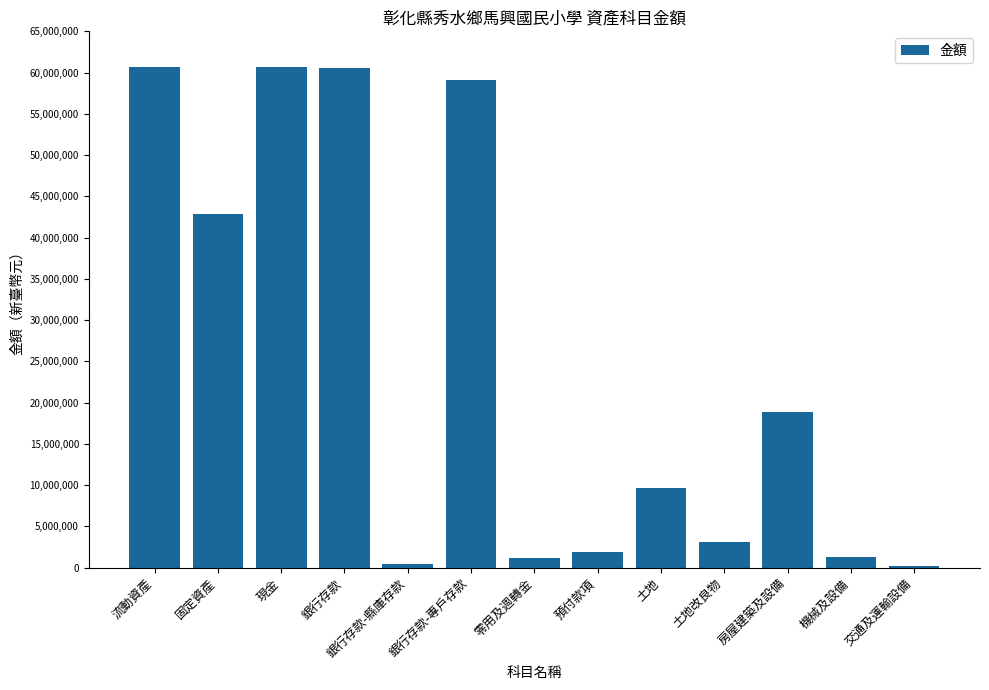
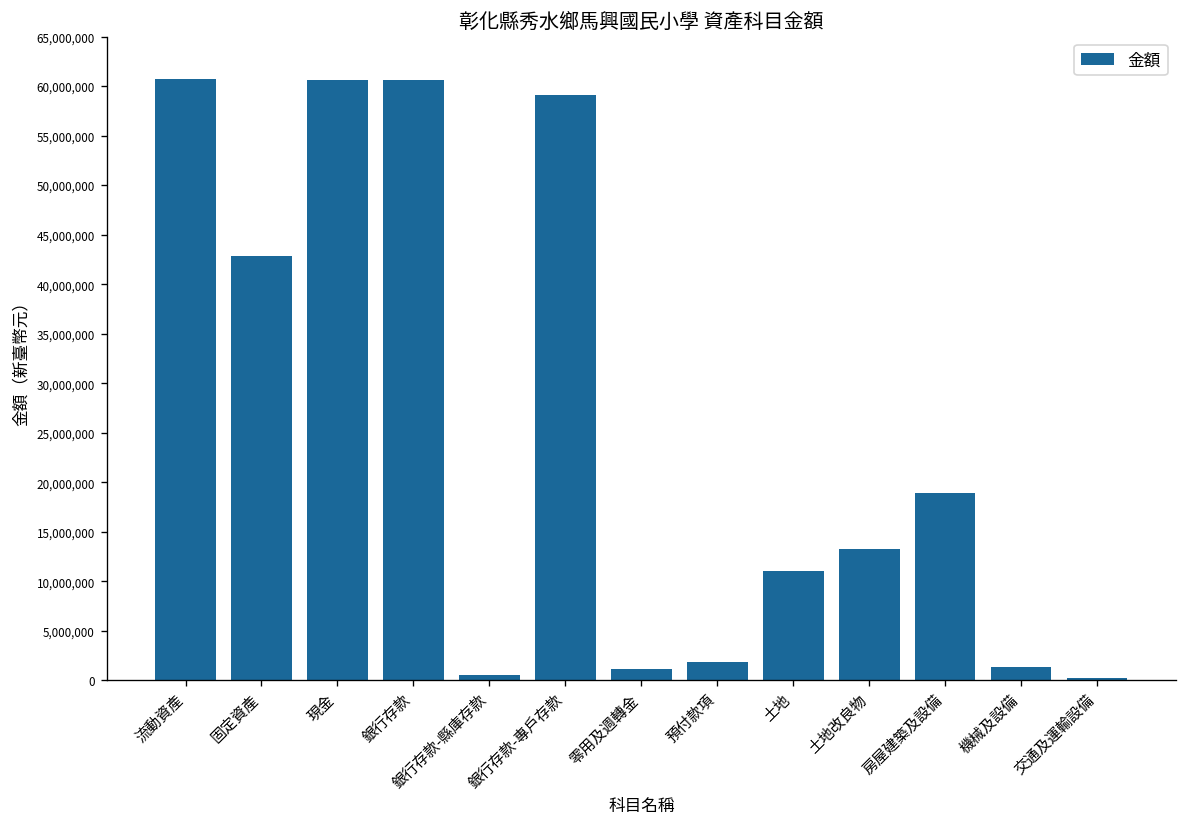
  {
    "流動資產": "61,000,000",
    "固定資產": "43,000,000",
    "現金": "61,000,000",
    "銀行存款": "61,000,000",
    "銀行存款-縣庫存款": "0",
    "銀行存款-專戶存款": "59,000,000",
    "零用及週轉金": "1,000,000",
    "預付款項": "2,000,000",
-   "土地": "10,000,000",
-   "土地改良物": "3,000,000",
+   "土地": "11,000,000",
+   "土地改良物": "13,000,000",
    "房屋建築及設備": "19,000,000",
    "機械及設備": "1,000,000"
  }
